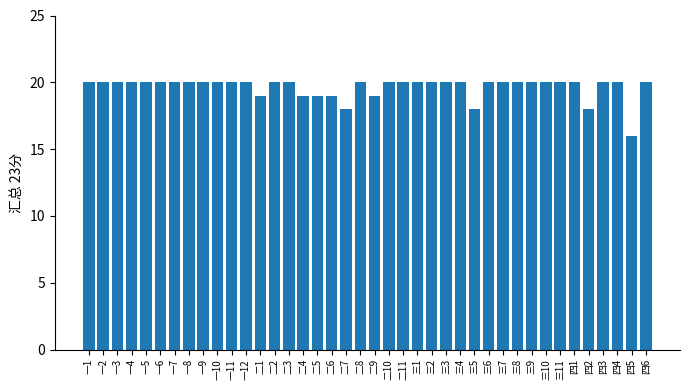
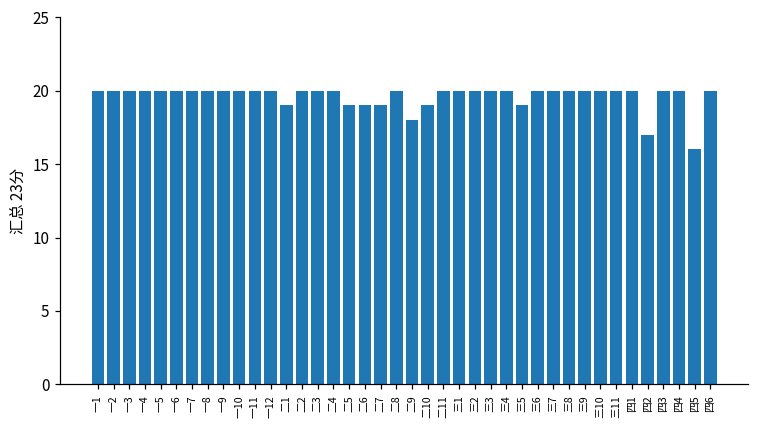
  {
    "一1": 20,
    "一2": 20,
    "一3": 20,
    "一4": 20,
    "一5": 20,
    "一6": 20,
    "一7": 20,
    "一8": 20,
    "一9": 20,
    "一10": 20,
    "一11": 20,
    "一12": 20,
    "二1": 19,
    "二2": 20,
    "二3": 20,
-   "二4": 19,
+   "二4": 20,
    "二5": 19,
    "二6": 19,
-   "二7": 18,
+   "二7": 19,
    "二8": 20,
-   "二9": 19,
-   "二10": 20,
+   "二9": 18,
+   "二10": 19,
    "二11": 20,
    "三1": 20,
    "三2": 20,
    "三3": 20,
    "三4": 20,
-   "三5": 18,
+   "三5": 19,
    "三6": 20,
    "三7": 20,
    "三8": 20,
    "三9": 20,
    "三10": 20,
    "三11": 20,
    "四1": 20,
-   "四2": 18,
+   "四2": 17,
    "四3": 20,
    "四4": 20,
    "四5": 16,
    "四6": 20
  }
